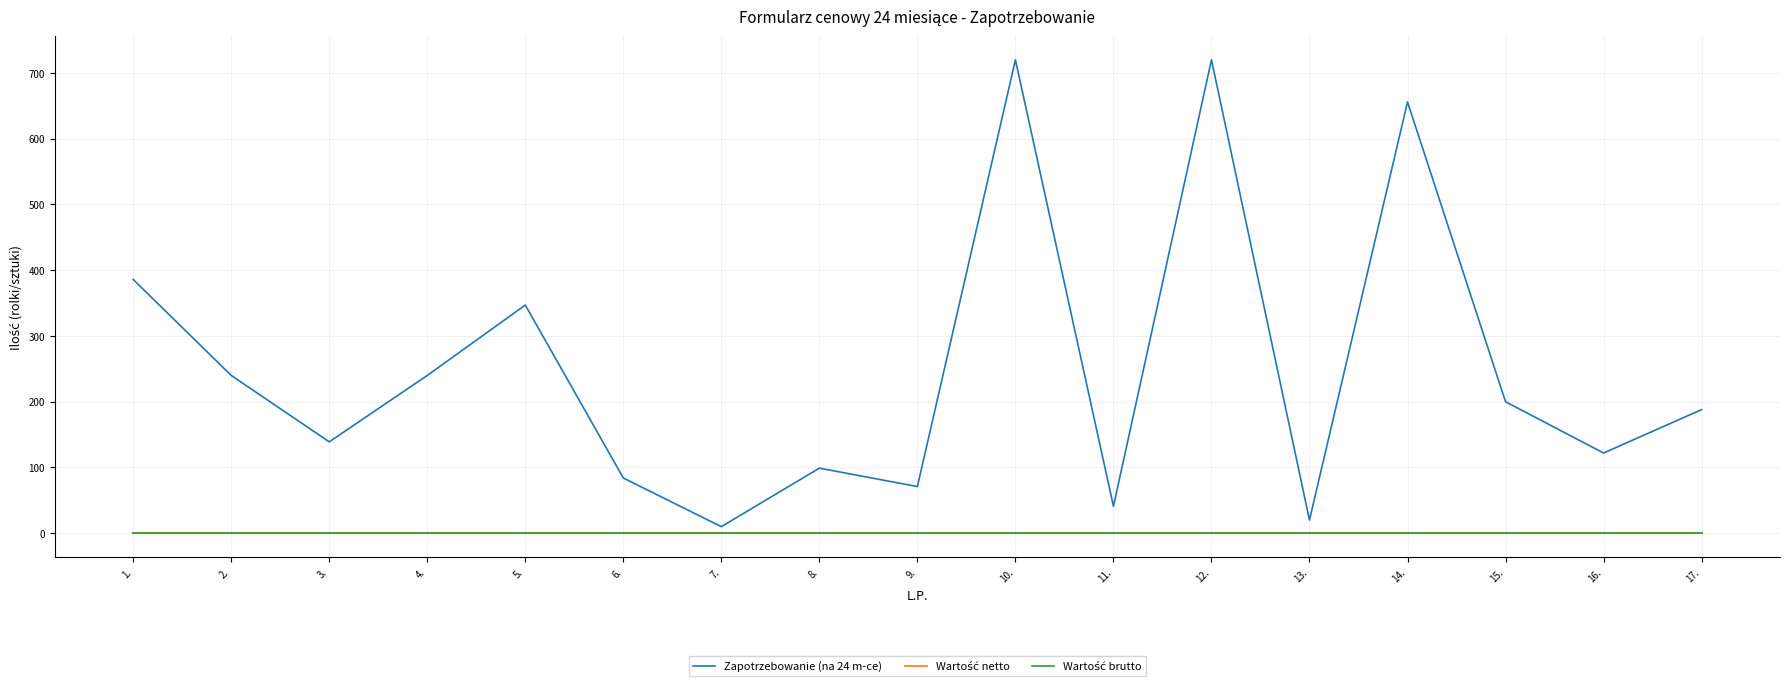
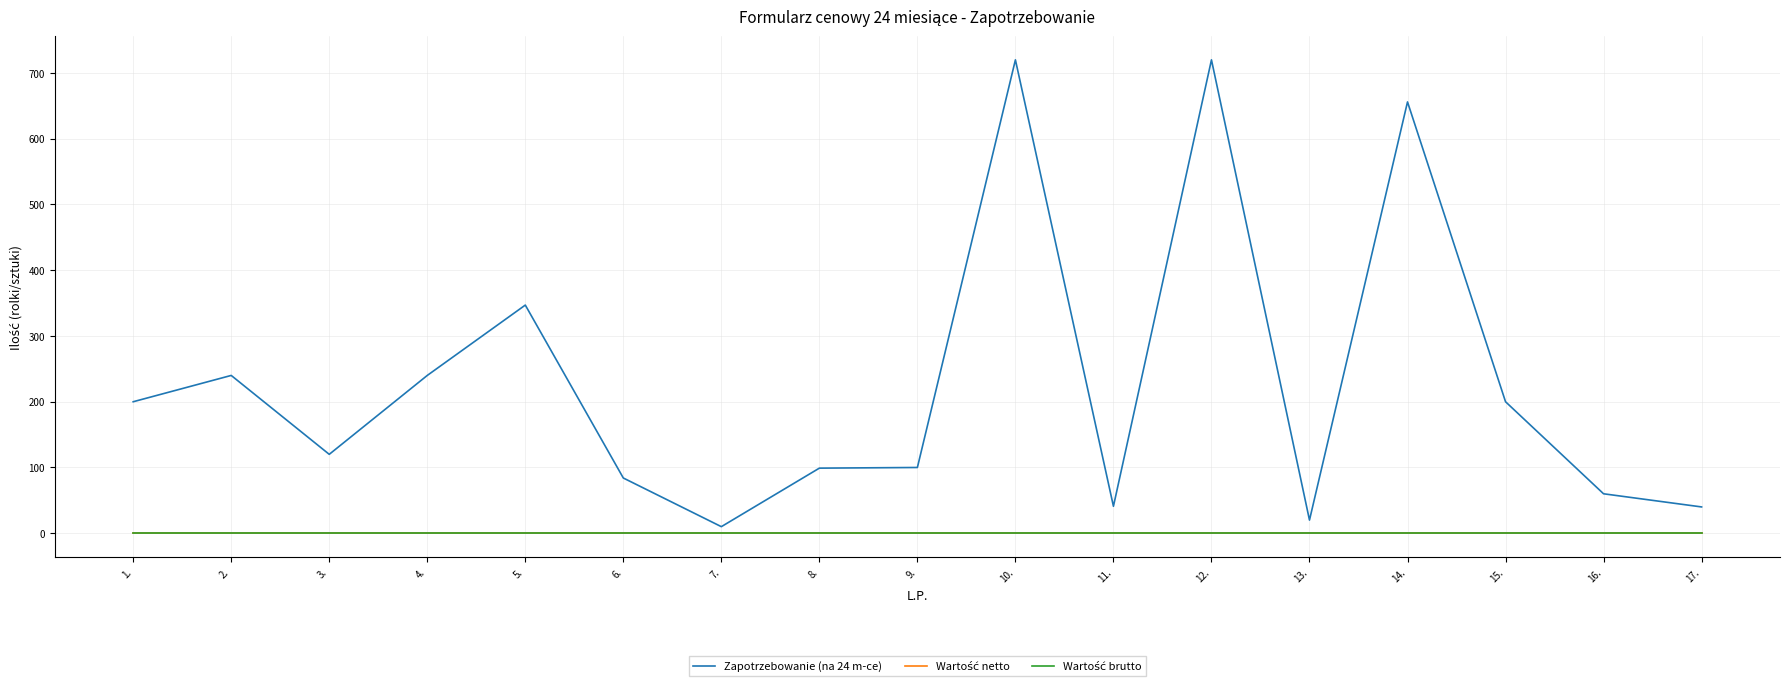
  {
    "Zapotrzebowanie (na 24 m-ce)": {
-     "1.": 390,
+     "1.": 200,
      "2.": 240,
-     "3.": 140,
+     "3.": 120,
      "4.": 240,
      "5.": 350,
      "6.": 80,
      "7.": 10,
      "8.": 100,
-     "9.": 70,
+     "9.": 100,
      "10.": 720,
      "11.": 40,
      "12.": 720,
      "13.": 20,
      "14.": 660,
      "15.": 200,
-     "16.": 120,
-     "17.": 190
+     "16.": 60,
+     "17.": 40
    },
    "Wartość brutto": {
      "1.": 0,
      "2.": 0,
      "3.": 0,
      "4.": 0,
      "5.": 0,
      "6.": 0,
      "7.": 0,
      "8.": 0,
      "9.": 0,
      "10.": 0,
      "11.": 0,
      "12.": 0,
      "13.": 0,
      "14.": 0,
      "15.": 0,
      "16.": 0,
      "17.": 0
    }
  }
